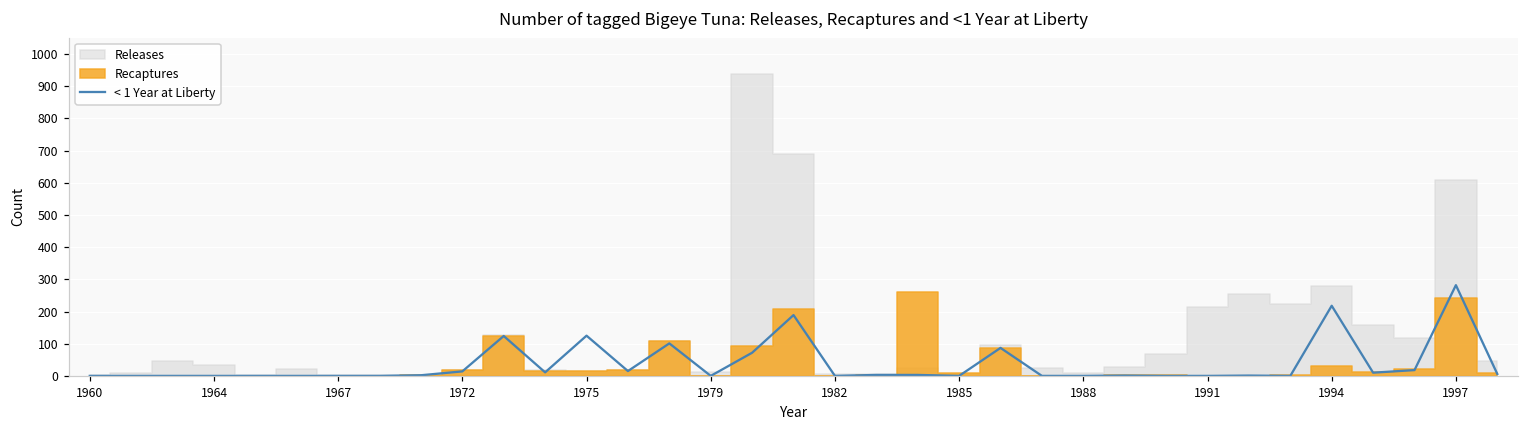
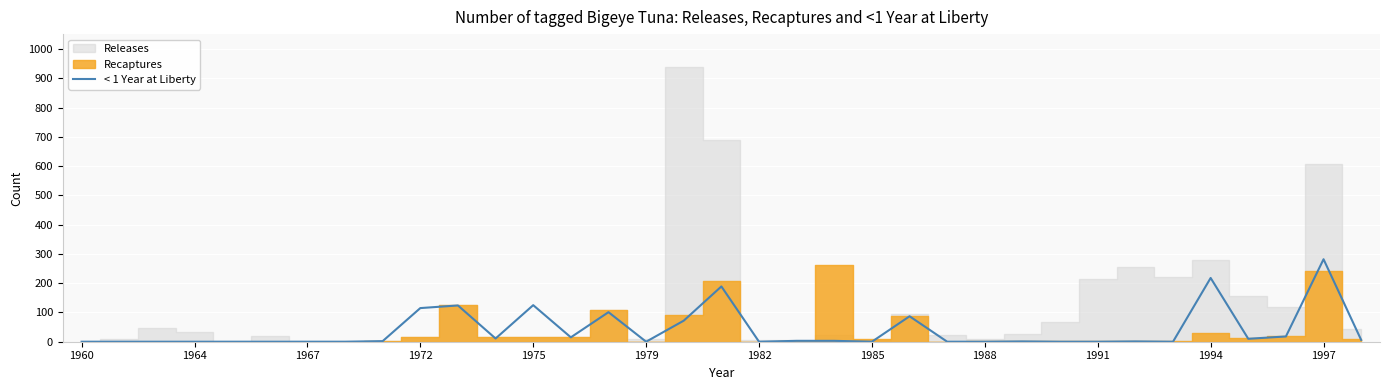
  {
    "< 1 Year at Liberty": {
      "1964": 0,
      "1967": 0,
-     "1972": 10,
+     "1972": 120,
      "1975": 130,
      "1979": 0,
      "1982": 0,
      "1985": 0,
      "1988": 0,
      "1991": 0,
      "1994": 220,
      "1997": 280
    }
  }
